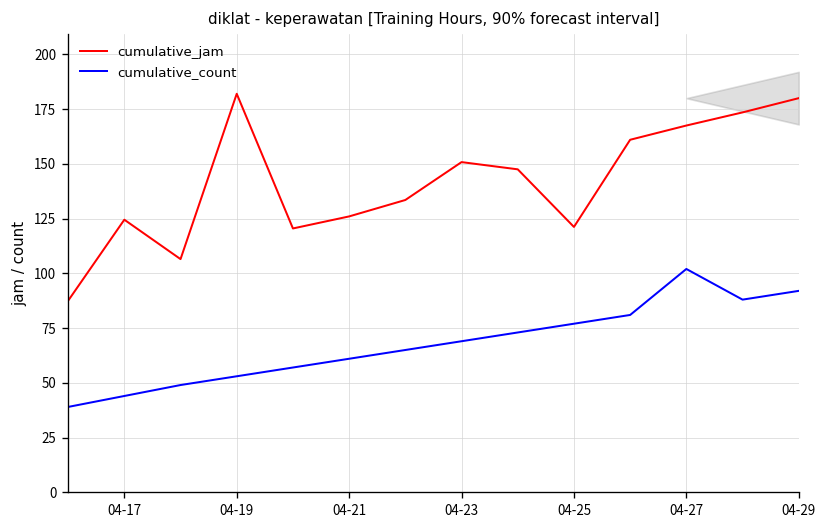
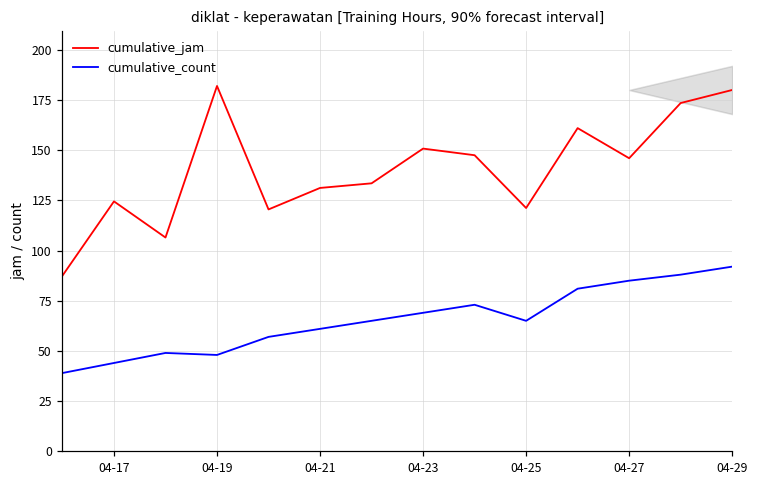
  {
    "cumulative_jam": {
      "04-17": 125,
      "04-19": 182,
-     "04-21": 126,
+     "04-21": 131,
      "04-23": 151,
      "04-25": 121,
-     "04-27": 168,
+     "04-27": 146,
      "04-29": 180
    },
    "cumulative_count": {
      "04-17": 44,
-     "04-19": 53,
+     "04-19": 48,
      "04-21": 61,
      "04-23": 69,
-     "04-25": 77,
-     "04-27": 102,
+     "04-25": 65,
+     "04-27": 85,
      "04-29": 92
    }
  }
